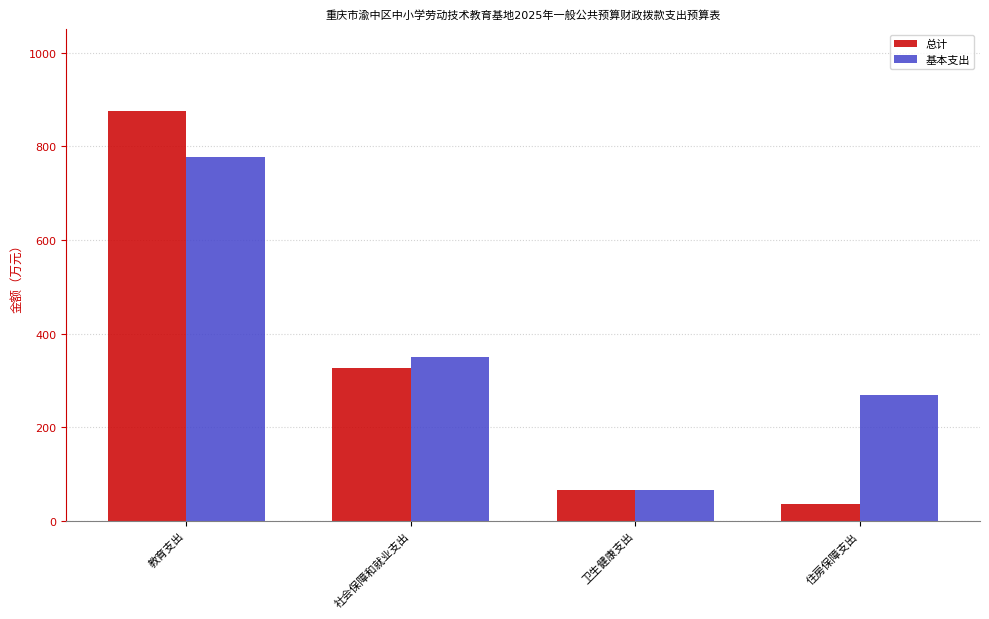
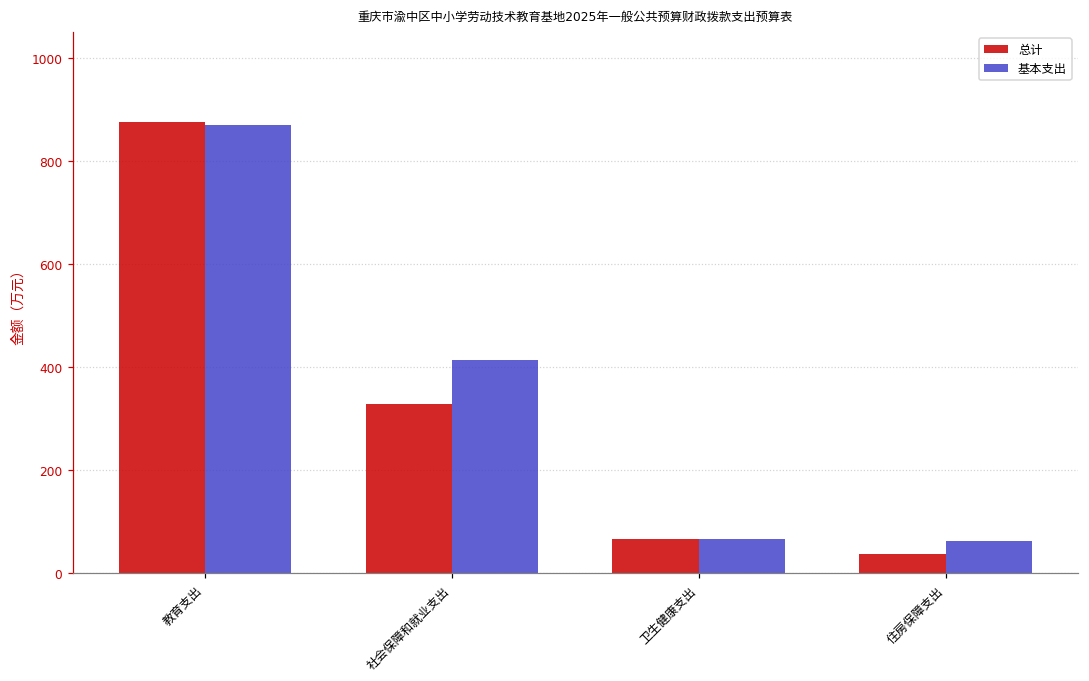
  {
    "总计": {
      "教育支出": 880,
      "社会保障和就业支出": 330,
      "卫生健康支出": 70,
      "住房保障支出": 40
    },
    "基本支出": {
-     "教育支出": 780,
-     "社会保障和就业支出": 350,
+     "教育支出": 870,
+     "社会保障和就业支出": 410,
      "卫生健康支出": 70,
-     "住房保障支出": 270
+     "住房保障支出": 60
    }
  }
